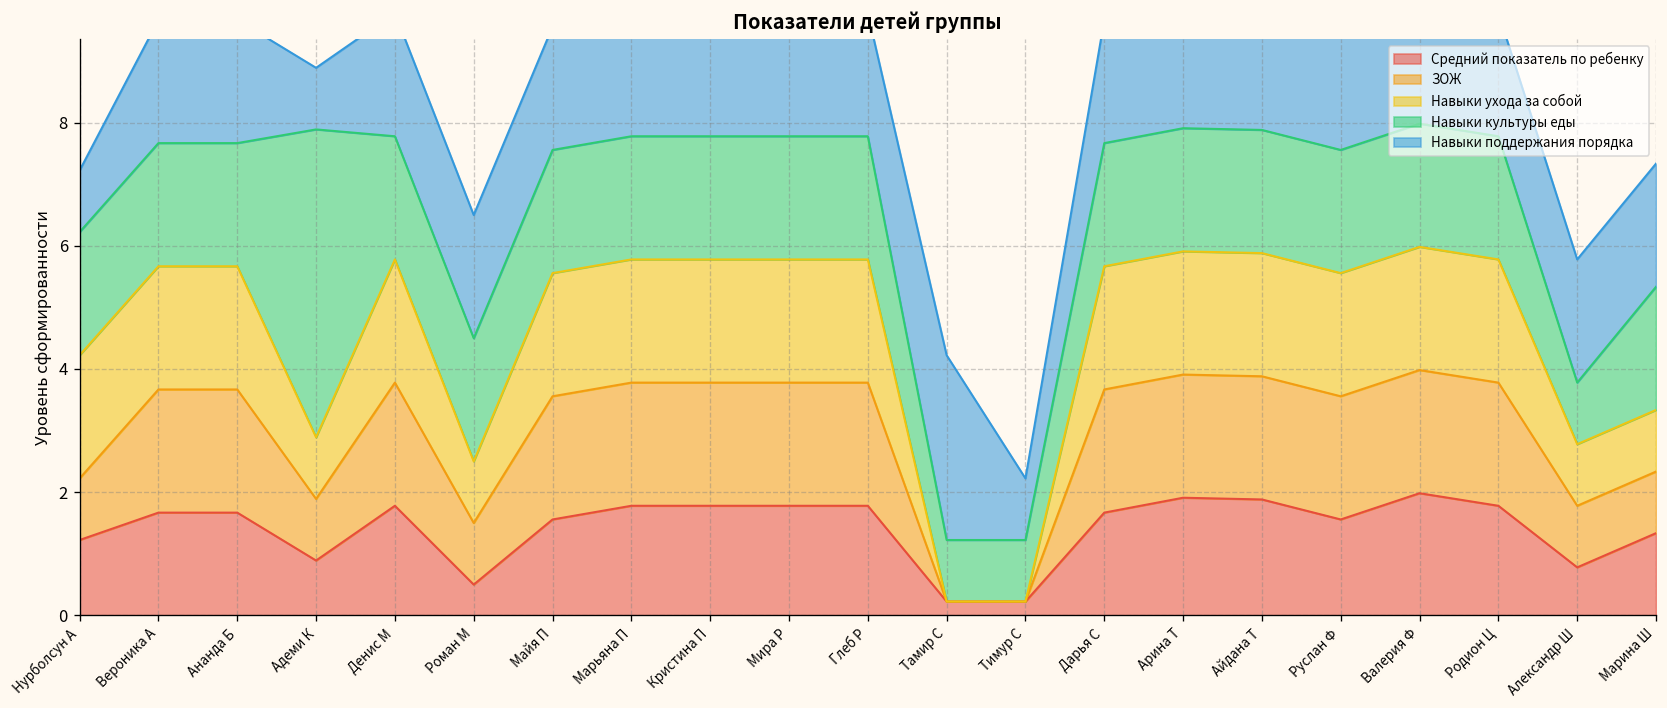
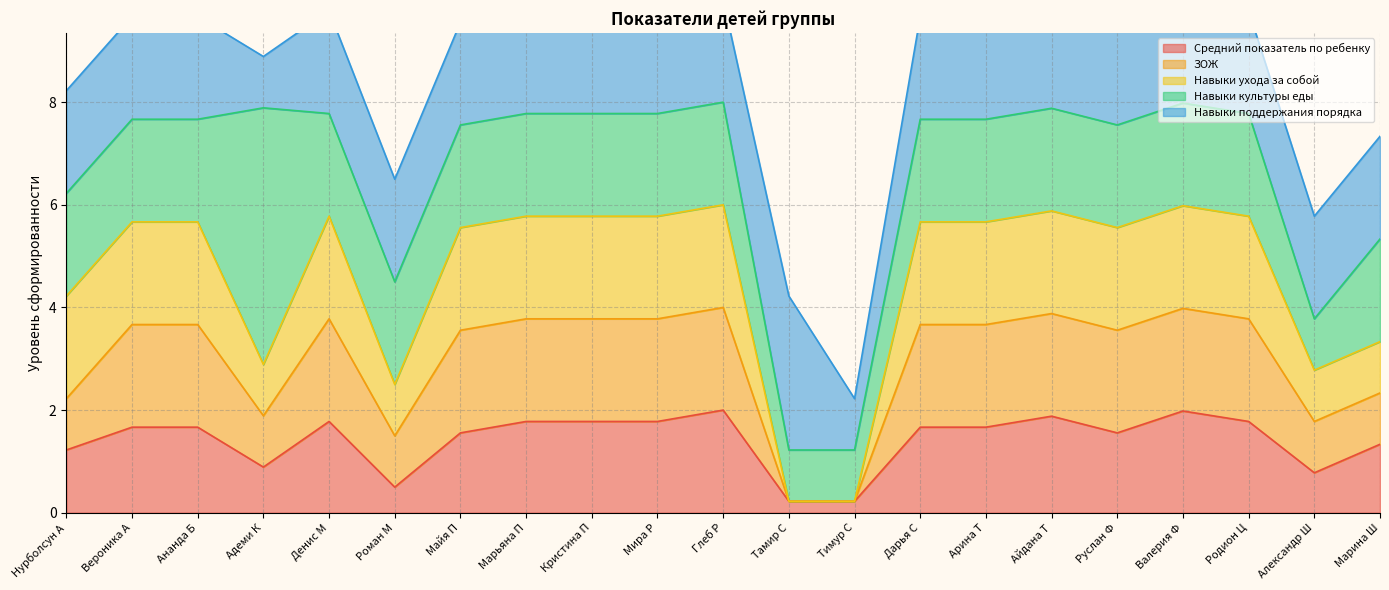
  {
    "Средний показатель по ребенку": {
      "Нурболсун А": 1.2,
      "Вероника А": 1.7,
      "Ананда Б": 1.7,
      "Адеми К": 0.9,
      "Денис М": 1.8,
      "Роман М": 0.5,
      "Майя П": 1.6,
      "Марьяна П": 1.8,
      "Кристина П": 1.8,
      "Мира Р": 1.8,
-     "Глеб Р": 1.8,
+     "Глеб Р": 2.0,
      "Дарья С": 1.7,
-     "Арина Т": 1.9,
+     "Арина Т": 1.7,
      "Айдана Т": 1.9,
      "Руслан Ф": 1.6,
      "Валерия Ф": 2.0,
      "Родион Ц": 1.8,
      "Александр Ш": 0.8,
      "Марина Ш": 1.3
    },
    "Навыки культуры еды": {
      "Нурболсун А": 2.0,
      "Вероника А": 2.0,
      "Ананда Б": 2.0,
      "Адеми К": 5.0,
      "Денис М": 2.0,
      "Роман М": 2.0,
      "Майя П": 2.0,
      "Марьяна П": 2.0,
      "Кристина П": 2.0,
      "Мира Р": 2.0,
      "Глеб Р": 2.0,
      "Тамир С": 1.0,
      "Тимур С": 1.0,
      "Дарья С": 2.0,
      "Арина Т": 2.0,
      "Айдана Т": 2.0,
      "Руслан Ф": 2.0,
      "Александр Ш": 1.0,
      "Марина Ш": 2.0
    },
    "Навыки поддержания порядка": {
-     "Нурболсун А": 1,
+     "Нурболсун А": 2,
      "Адеми К": 1,
      "Роман М": 2,
      "Тамир С": 3,
      "Тимур С": 1,
      "Александр Ш": 2,
      "Марина Ш": 2
    }
  }
